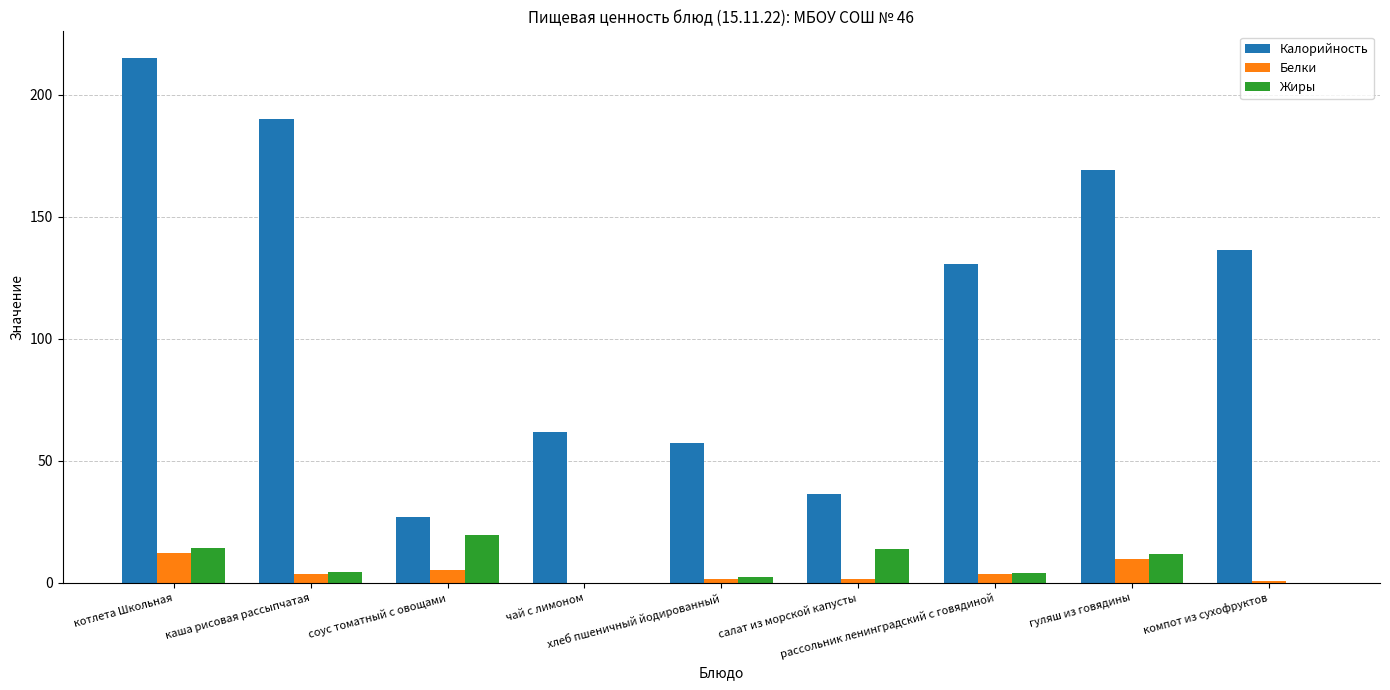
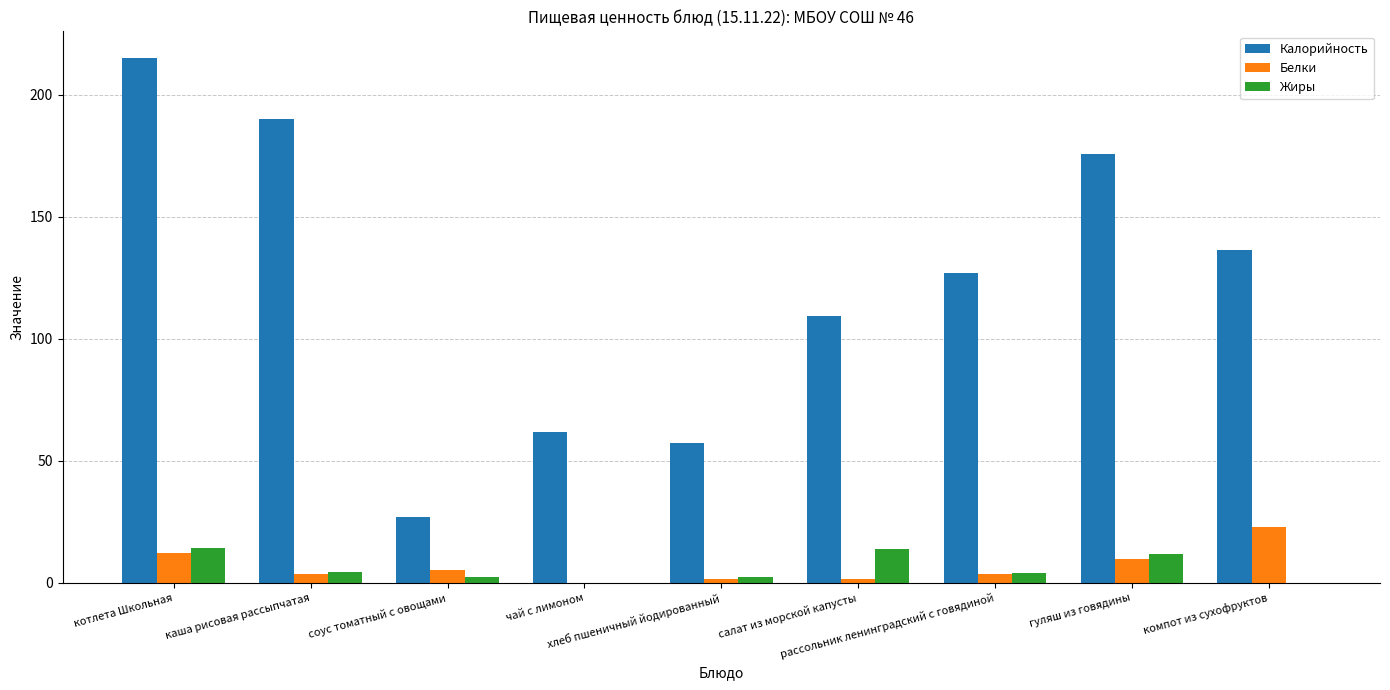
  {
    "Калорийность": {
      "котлета Школьная": 215,
      "каша рисовая рассыпчатая": 190,
      "соус томатный с овощами": 27,
      "чай с лимоном": 62,
      "хлеб пшеничный йодированный": 57,
-     "салат из морской капусты": 36,
-     "рассольник ленинградский с говядиной": 131,
-     "гуляш из говядины": 169,
+     "салат из морской капусты": 109,
+     "рассольник ленинградский с говядиной": 127,
+     "гуляш из говядины": 176,
      "компот из сухофруктов": 136
    },
    "Белки": {
      "котлета Школьная": 12,
      "каша рисовая рассыпчатая": 4,
      "соус томатный с овощами": 5,
      "хлеб пшеничный йодированный": 2,
      "салат из морской капусты": 1,
      "рассольник ленинградский с говядиной": 4,
      "гуляш из говядины": 10,
-     "компот из сухофруктов": 1
+     "компот из сухофруктов": 23
    },
    "Жиры": {
      "котлета Школьная": 15,
      "каша рисовая рассыпчатая": 5,
-     "соус томатный с овощами": 20,
+     "соус томатный с овощами": 2,
      "хлеб пшеничный йодированный": 2,
      "салат из морской капусты": 14,
      "рассольник ленинградский с говядиной": 4,
      "гуляш из говядины": 12
    }
  }
